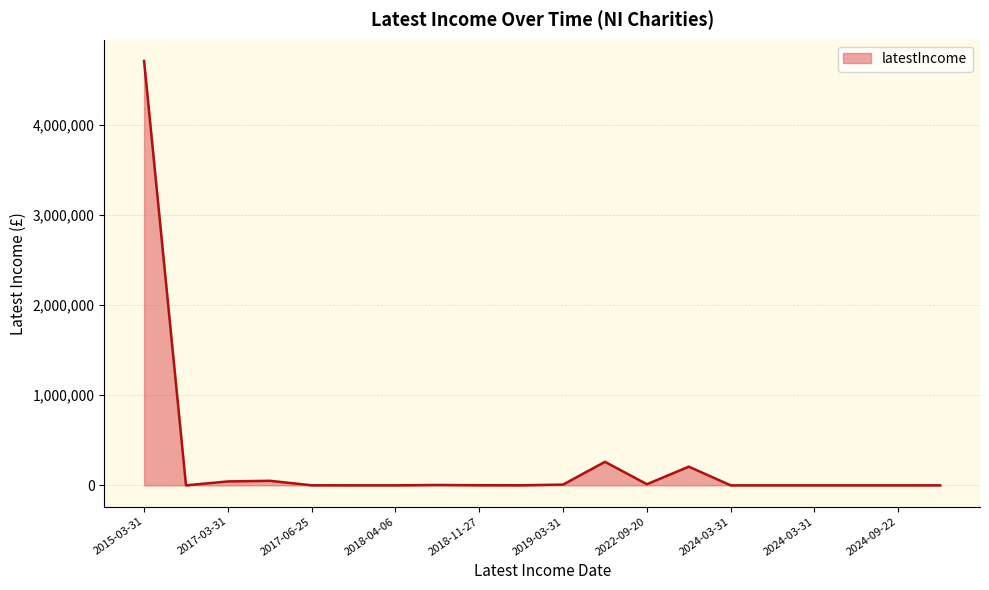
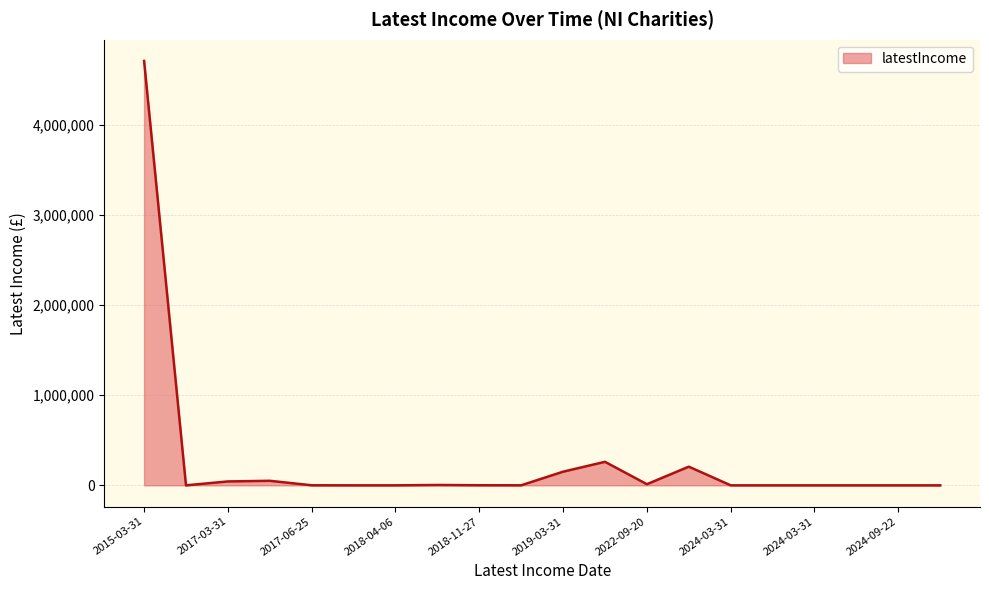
  {
    "2015-03-31": "4,700,000",
    "2017-06-25": "0",
    "2018-04-06": "0",
-   "2019-03-31": "0",
+   "2019-03-31": "200,000",
    "2024-09-22": "0"
  }
